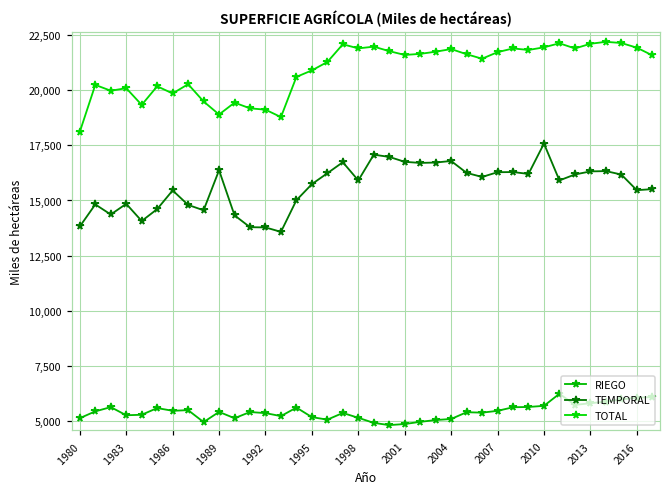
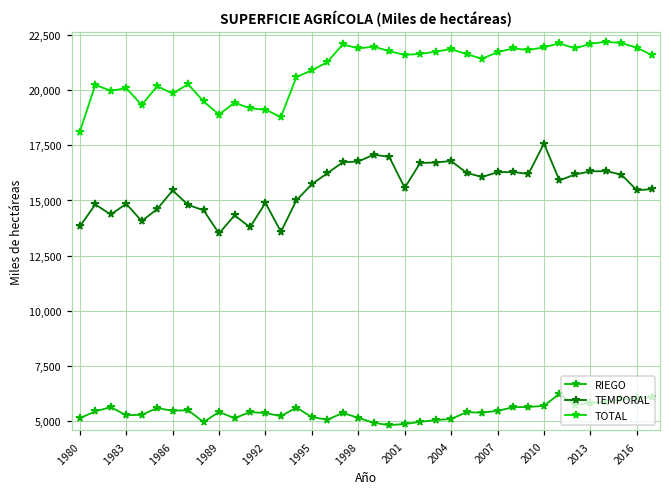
  {
    "TEMPORAL": {
      "1980": "13,800",
      "1983": "14,800",
      "1986": "15,500",
-     "1989": "16,400",
-     "1992": "13,800",
+     "1989": "13,500",
+     "1992": "14,900",
      "1995": "15,700",
-     "1998": "15,900",
-     "2001": "16,800",
+     "1998": "16,800",
+     "2001": "15,600",
      "2004": "16,800",
      "2007": "16,300",
      "2010": "17,600",
      "2013": "16,300",
      "2016": "15,500"
    }
  }
